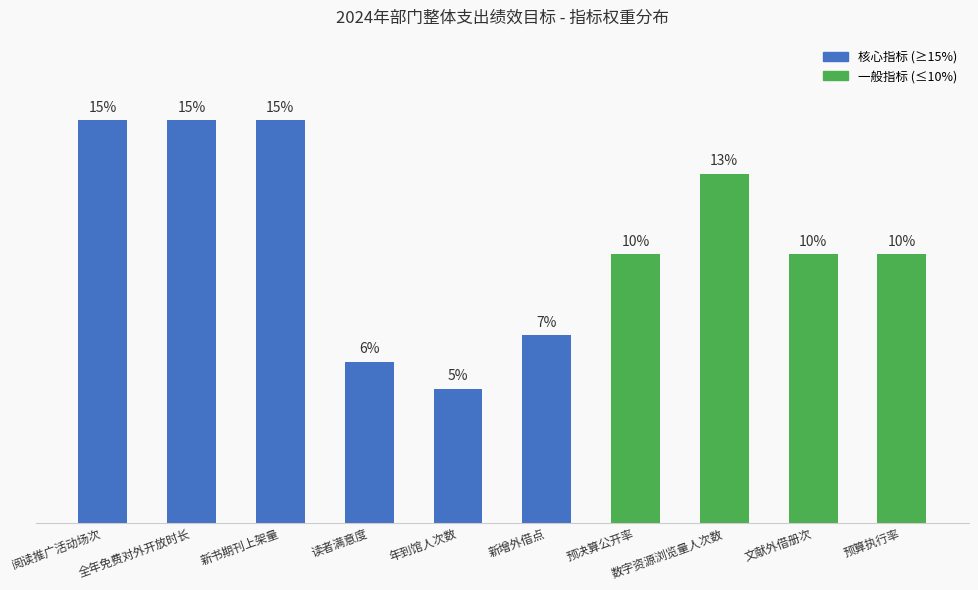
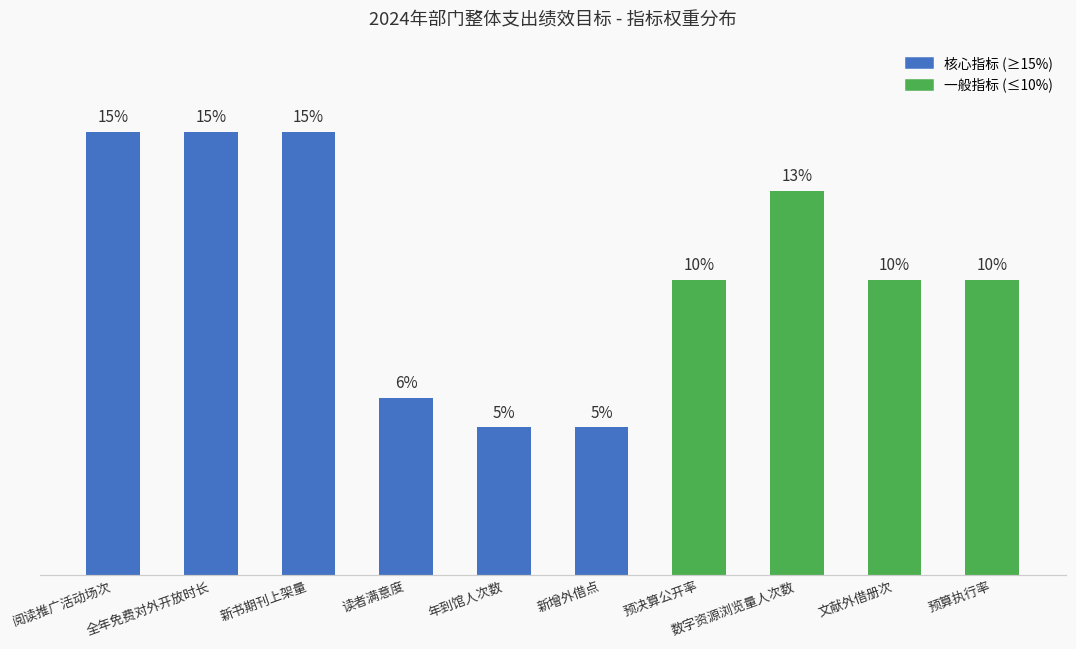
  {
    "阅读推广活动场次": "15%",
    "全年免费对外开放时长": "15%",
    "新书期刊上架量": "15%",
    "读者满意度": "6%",
    "年到馆人次数": "5%",
-   "新增外借点": "7%",
+   "新增外借点": "5%",
    "预决算公开率": "10%",
    "数字资源浏览量人次数": "13%",
    "文献外借册次": "10%",
    "预算执行率": "10%"
  }
